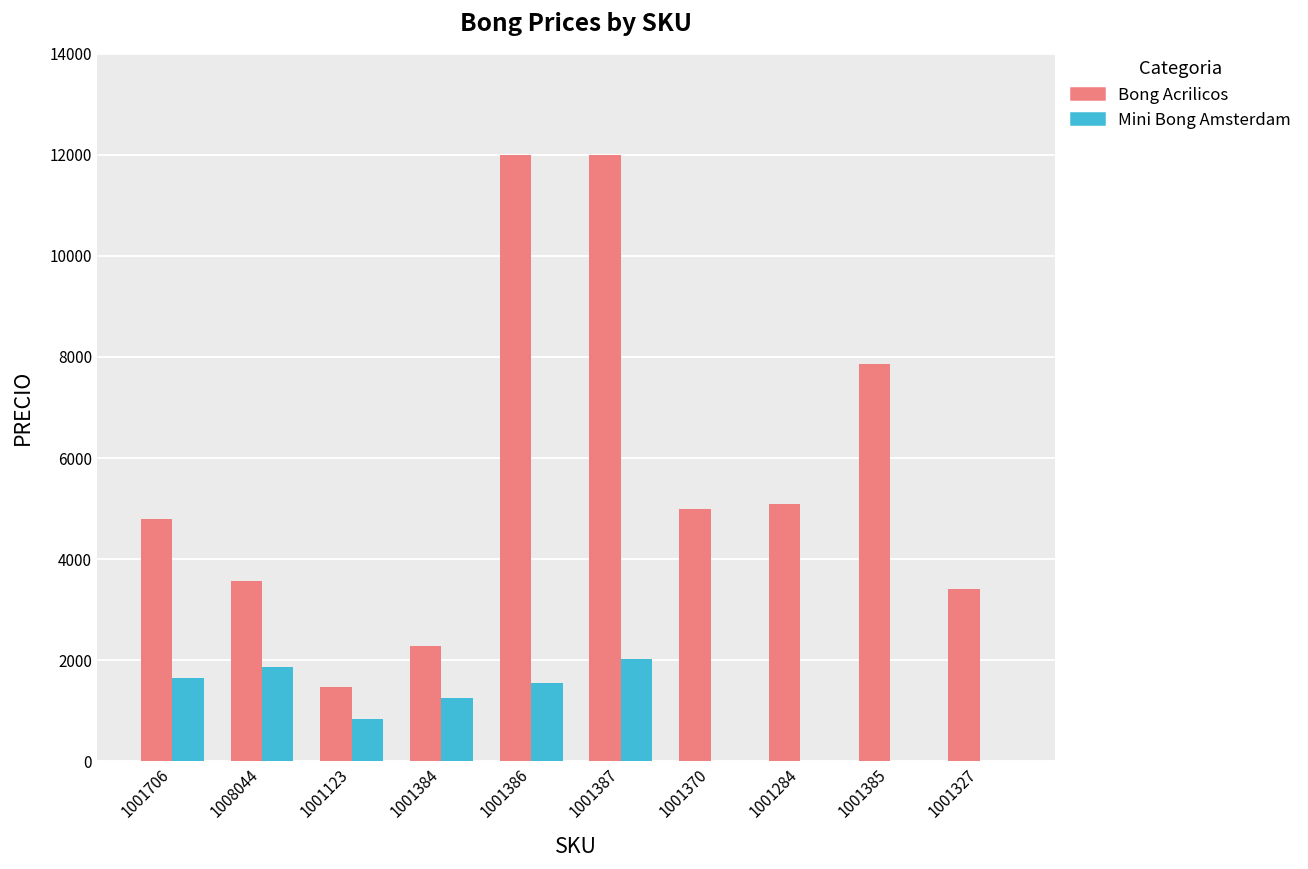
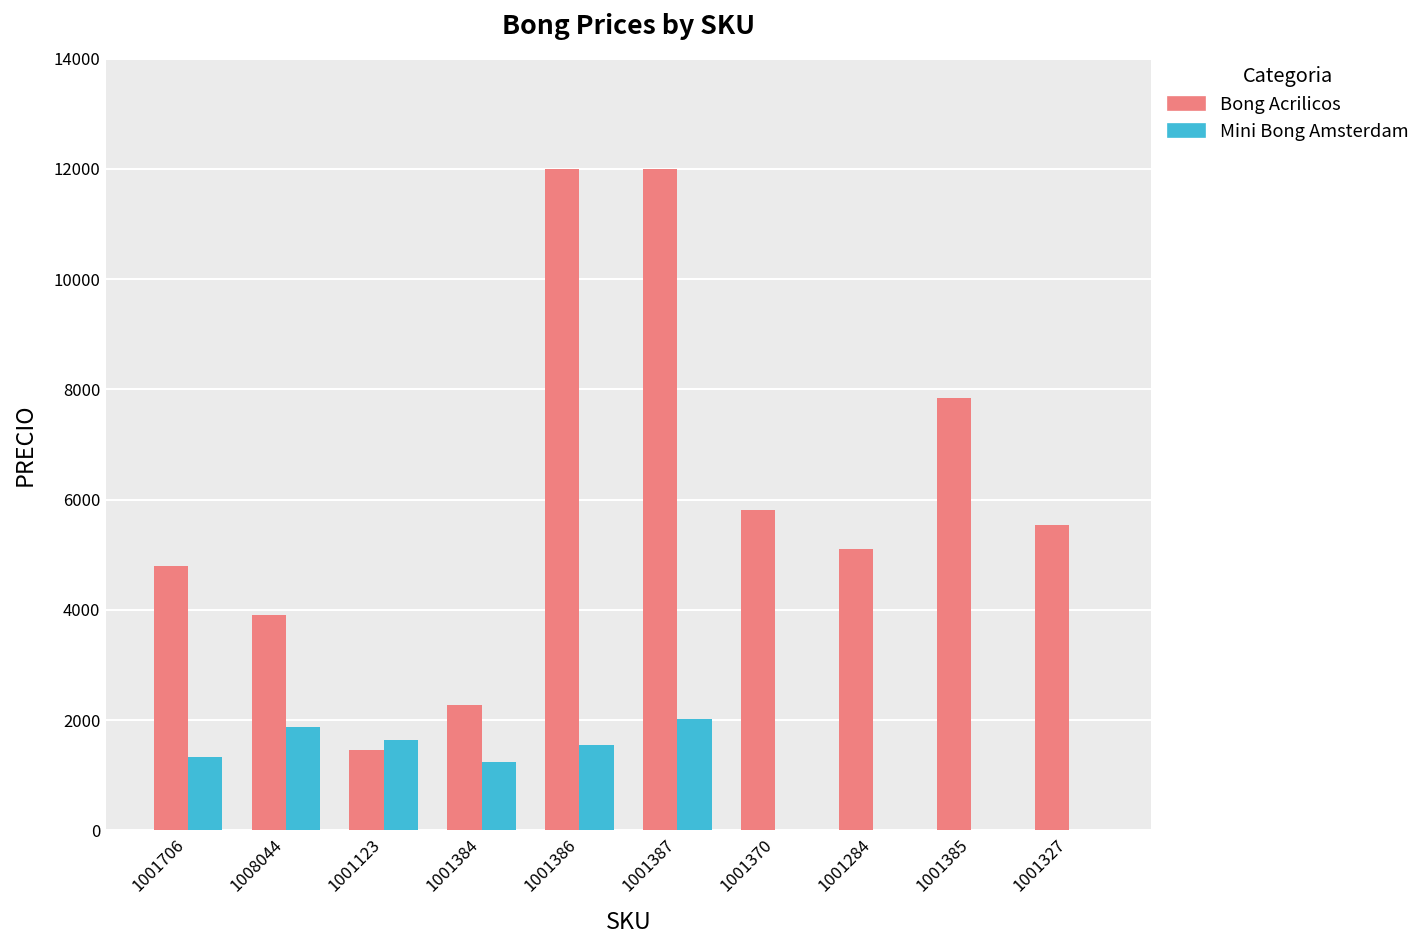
  {
    "Bong Acrilicos": {
      "1001706": 4800,
-     "1008044": 3600,
+     "1008044": 3900,
      "1001123": 1500,
      "1001384": 2300,
      "1001386": 12000,
      "1001387": 12000,
-     "1001370": 5000,
+     "1001370": 5800,
      "1001284": 5100,
      "1001385": 7900,
-     "1001327": 3400
+     "1001327": 5500
    },
    "Mini Bong Amsterdam": {
-     "1001706": 1700,
+     "1001706": 1300,
      "1008044": 1900,
-     "1001123": 800,
+     "1001123": 1700,
      "1001384": 1300,
      "1001386": 1600,
      "1001387": 2000,
      "1001370": 0,
      "1001284": 0,
      "1001385": 0,
      "1001327": 0
    }
  }
